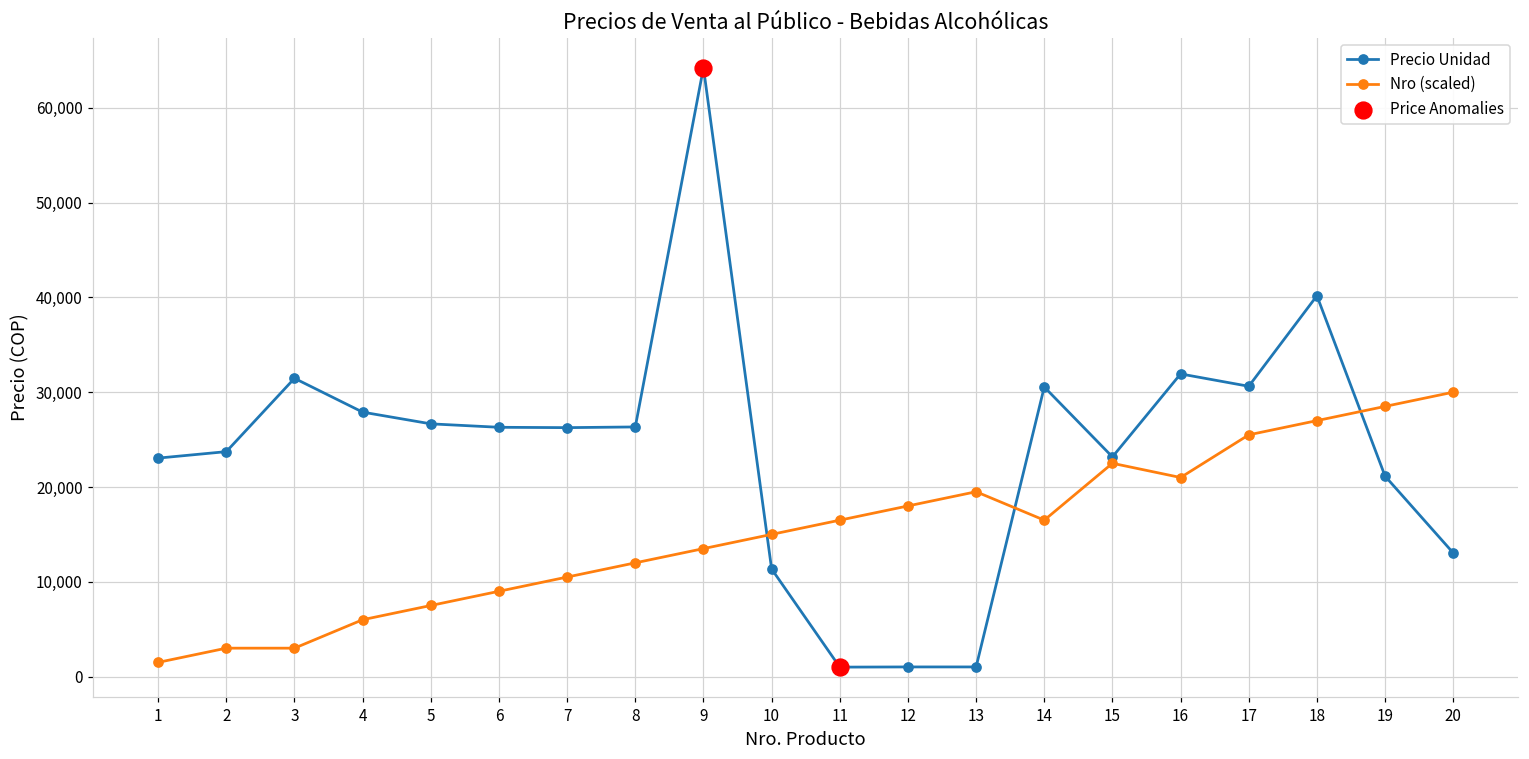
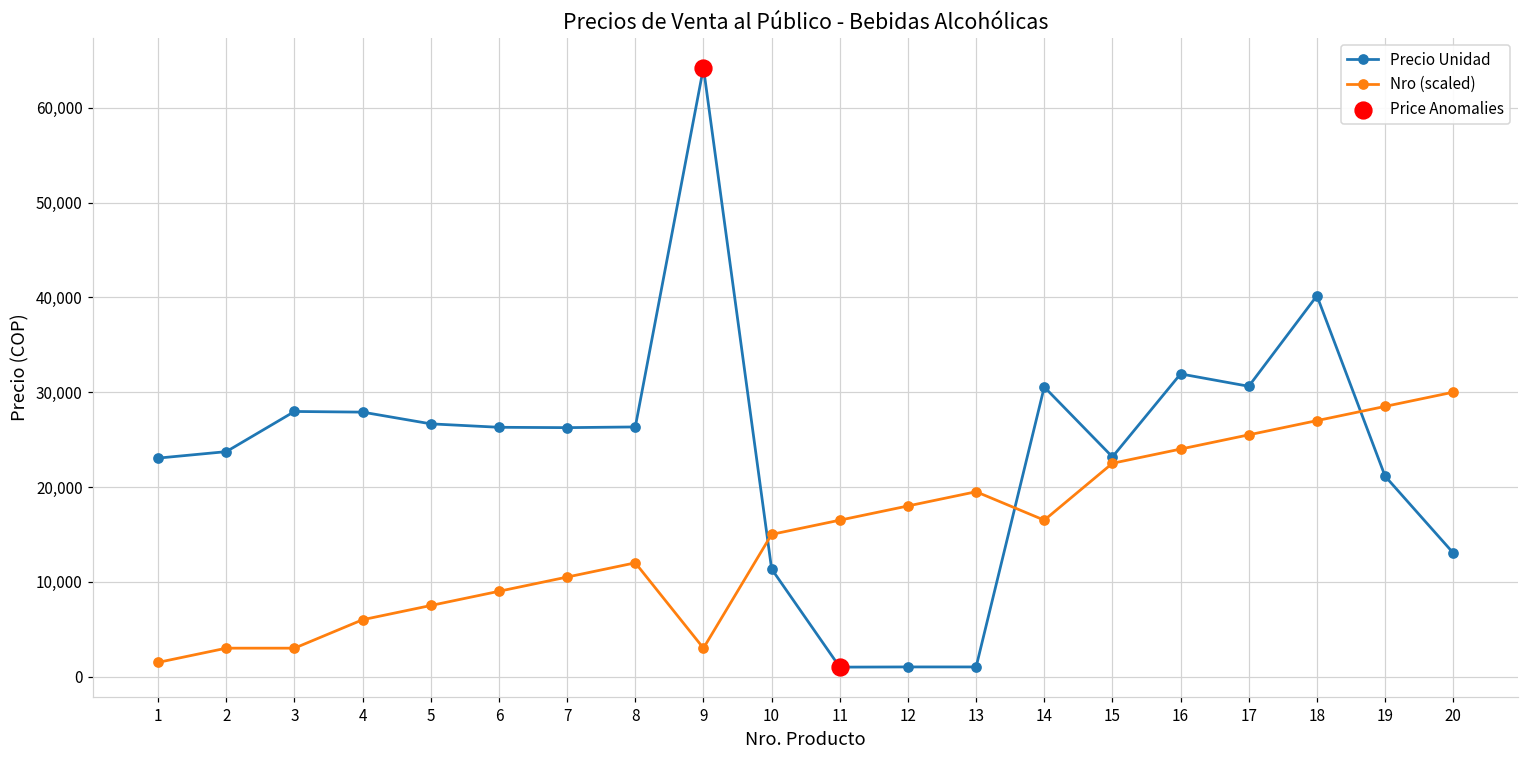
  {
    "Precio Unidad": {
      "1": "23,000",
      "2": "24,000",
-     "3": "31,000",
+     "3": "28,000",
      "4": "28,000",
      "5": "27,000",
      "6": "26,000",
      "7": "26,000",
      "8": "26,000",
      "10": "11,000",
      "12": "1,000",
      "13": "1,000",
      "14": "31,000",
      "15": "23,000",
      "16": "32,000",
      "17": "31,000",
      "18": "40,000",
      "19": "21,000",
      "20": "13,000"
    },
    "Nro (scaled)": {
      "1": "2,000",
      "2": "3,000",
      "3": "3,000",
      "4": "6,000",
      "5": "8,000",
      "6": "9,000",
      "7": "11,000",
      "8": "12,000",
-     "9": "14,000",
+     "9": "3,000",
      "10": "15,000",
      "11": "17,000",
      "12": "18,000",
      "13": "20,000",
      "14": "17,000",
      "15": "23,000",
-     "16": "21,000",
+     "16": "24,000",
      "17": "26,000",
      "18": "27,000",
      "19": "29,000",
      "20": "30,000"
    }
  }
